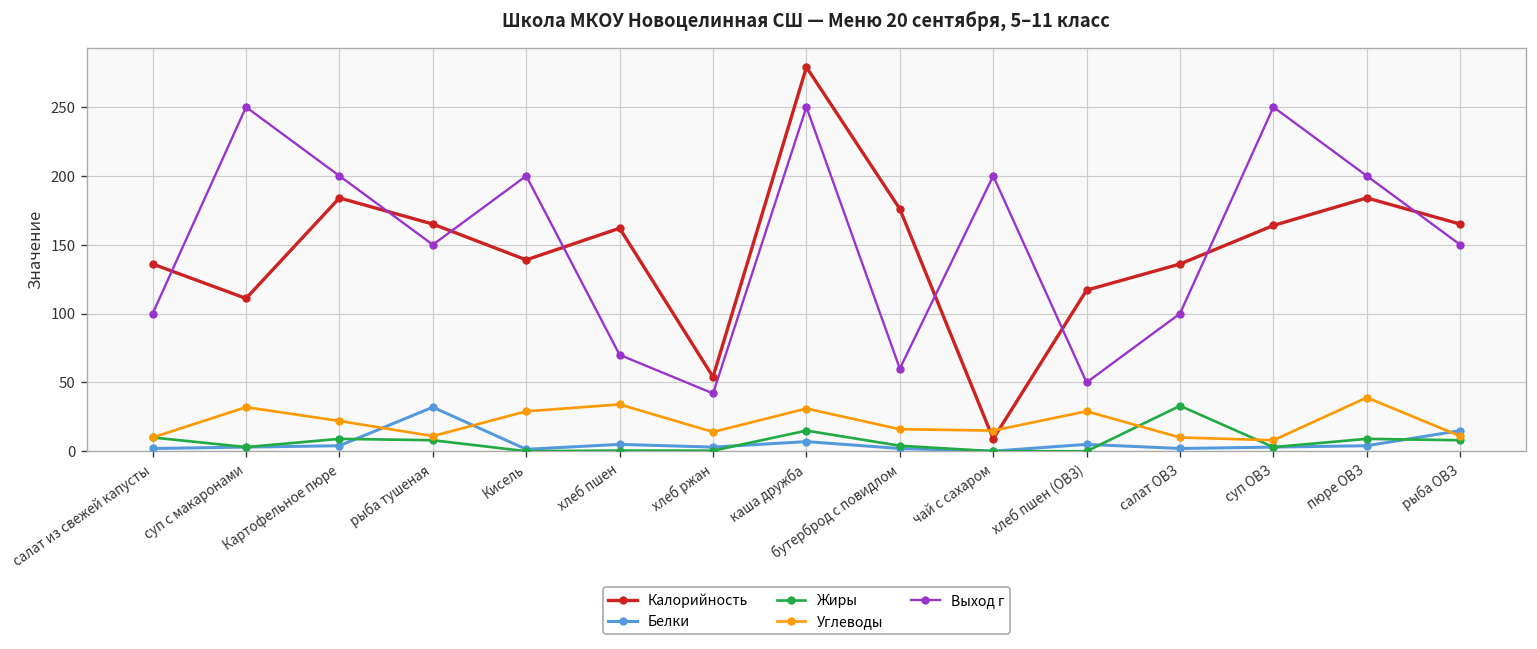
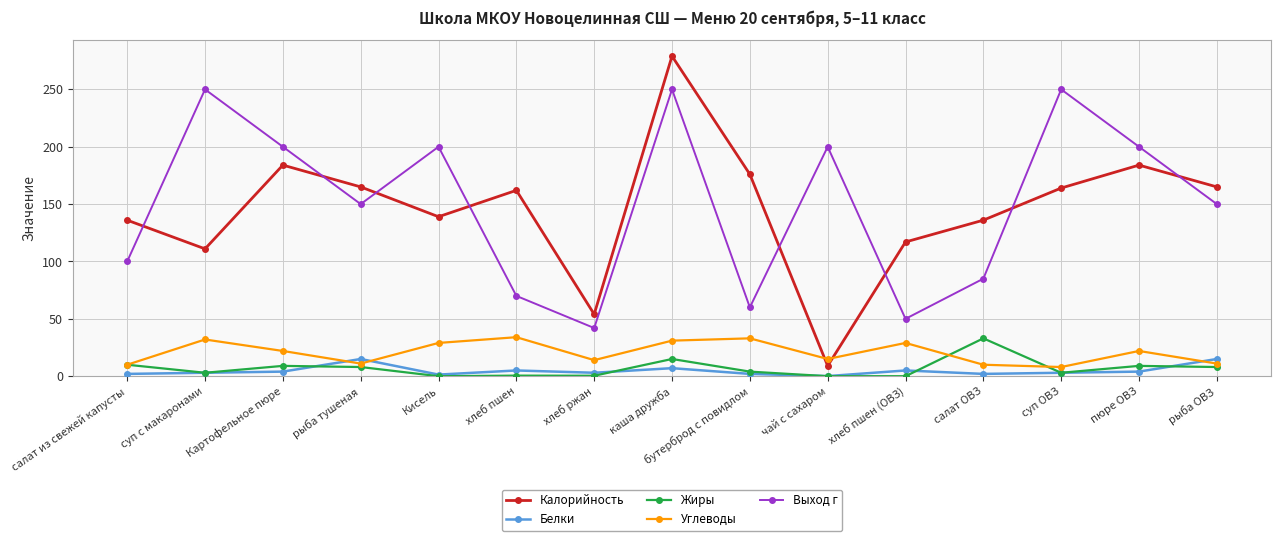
  {
    "Калорийность": {
      "салат из свежей капусты": 136,
      "суп с макаронами": 111,
      "Картофельное пюре": 184,
      "рыба тушеная": 165,
      "Кисель": 139,
      "хлеб пшен": 162,
      "хлеб ржан": 54,
      "каша дружба": 279,
      "бутерброд с повидлом": 176,
      "чай с сахаром": 9,
      "хлеб пшен (ОВЗ)": 117,
      "салат ОВЗ": 136,
      "суп ОВЗ": 164,
      "пюре ОВЗ": 184,
      "рыба ОВЗ": 165
    },
    "Белки": {
      "салат из свежей капусты": 2,
      "Картофельное пюре": 4,
-     "рыба тушеная": 32,
+     "рыба тушеная": 15,
      "хлеб пшен": 5,
      "хлеб ржан": 3,
      "каша дружба": 7,
      "хлеб пшен (ОВЗ)": 5,
      "салат ОВЗ": 2,
      "пюре ОВЗ": 4,
      "рыба ОВЗ": 15
    },
    "Жиры": {
      "Картофельное пюре": 9,
      "рыба тушеная": 8,
      "хлеб пшен": 1,
      "хлеб ржан": 0,
      "каша дружба": 15,
      "хлеб пшен (ОВЗ)": 0,
      "салат ОВЗ": 33,
      "пюре ОВЗ": 9,
      "рыба ОВЗ": 8
    },
    "Углеводы": {
      "суп с макаронами": 32,
      "Картофельное пюре": 22,
      "рыба тушеная": 11,
      "Кисель": 29,
      "хлеб пшен": 34,
      "хлеб ржан": 14,
      "каша дружба": 31,
-     "бутерброд с повидлом": 16,
+     "бутерброд с повидлом": 33,
      "чай с сахаром": 15,
      "хлеб пшен (ОВЗ)": 29,
      "салат ОВЗ": 10,
      "суп ОВЗ": 8,
-     "пюре ОВЗ": 39,
+     "пюре ОВЗ": 22,
      "рыба ОВЗ": 11
    },
    "Выход г": {
      "салат из свежей капусты": 100,
      "суп с макаронами": 250,
      "Картофельное пюре": 200,
      "рыба тушеная": 150,
      "Кисель": 200,
      "хлеб пшен": 70,
      "хлеб ржан": 42,
      "каша дружба": 250,
      "бутерброд с повидлом": 60,
      "чай с сахаром": 200,
      "хлеб пшен (ОВЗ)": 50,
-     "салат ОВЗ": 100,
+     "салат ОВЗ": 85,
      "суп ОВЗ": 250,
      "пюре ОВЗ": 200,
      "рыба ОВЗ": 150
    }
  }
